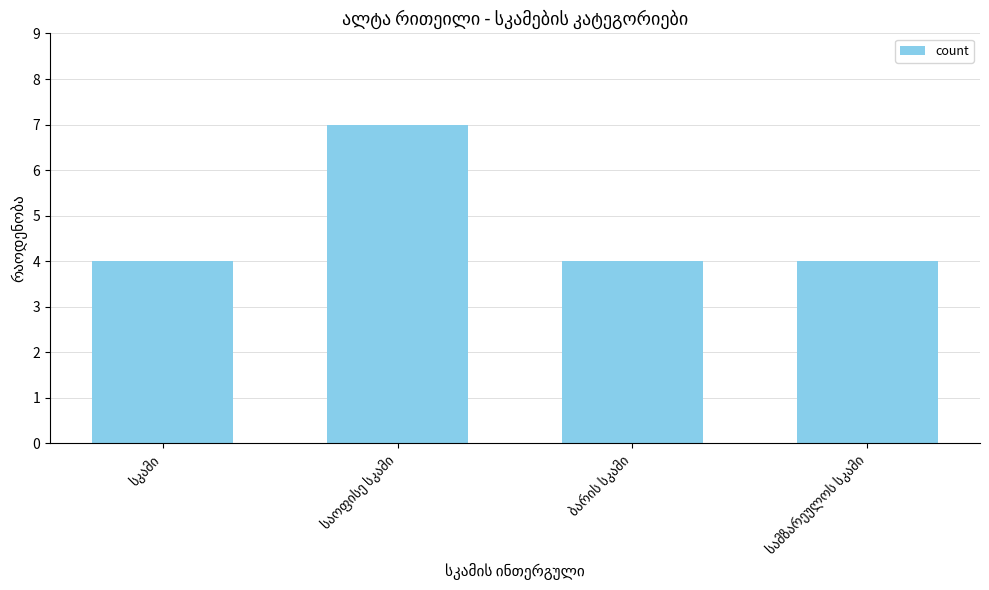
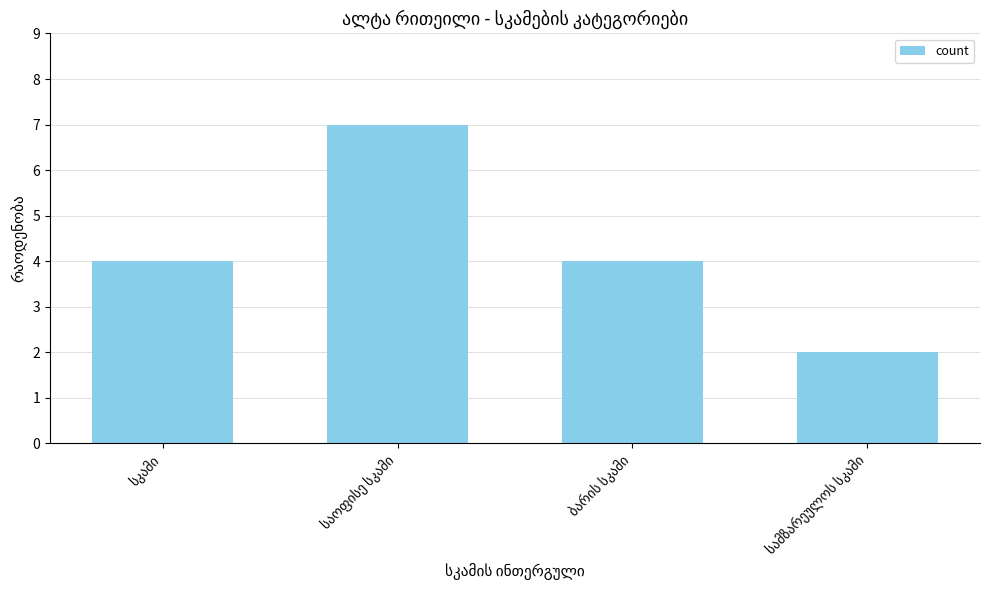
  {
    "სკამი": 4,
    "საოფისე სკამი": 7,
    "ბარის სკამი": 4,
-   "სამზარეულოს სკამი": 4
+   "სამზარეულოს სკამი": 2
  }
